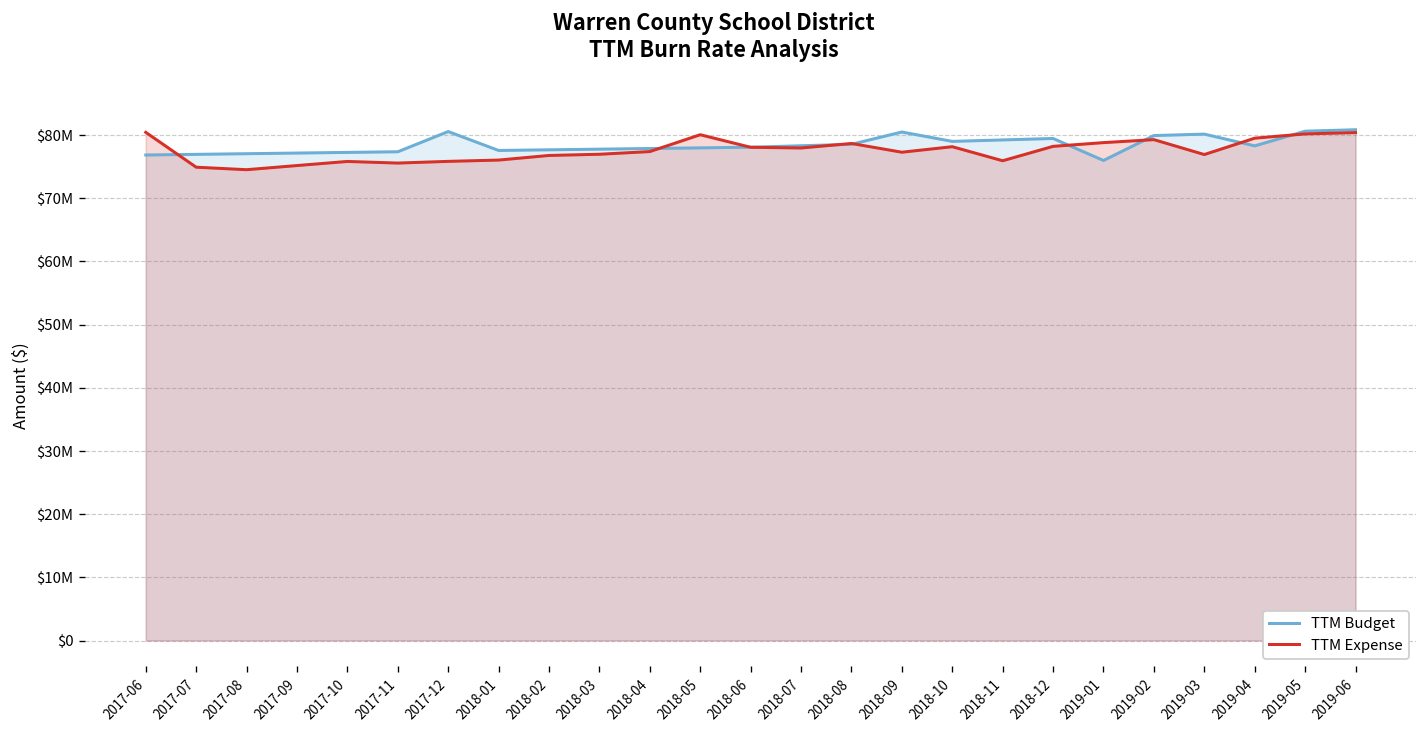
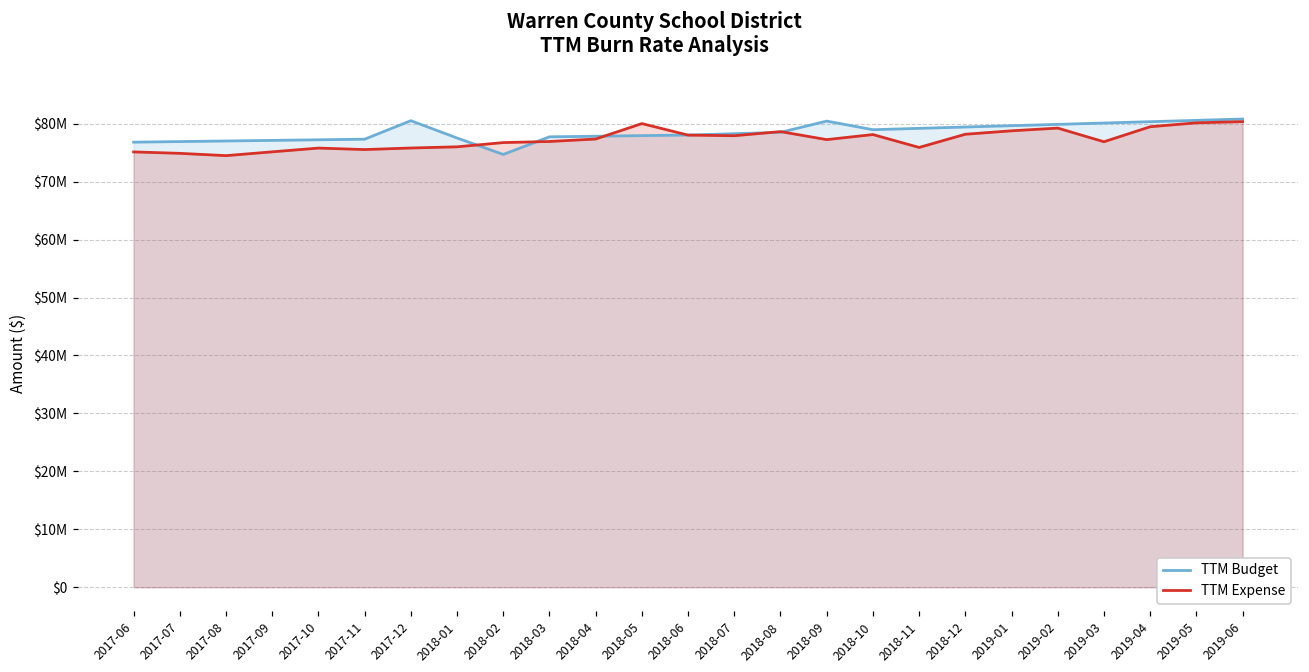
  {
    "TTM Budget": {
      "2017-06": "$77000000",
      "2017-07": "$77000000",
      "2017-08": "$77000000",
      "2017-09": "$77000000",
      "2017-10": "$77000000",
      "2017-11": "$77000000",
      "2017-12": "$81000000",
      "2018-01": "$78000000",
-     "2018-02": "$78000000",
+     "2018-02": "$75000000",
      "2018-03": "$78000000",
      "2018-04": "$78000000",
      "2018-05": "$78000000",
      "2018-09": "$80000000",
      "2018-10": "$79000000",
      "2018-11": "$79000000",
      "2018-12": "$79000000",
-     "2019-01": "$76000000",
+     "2019-01": "$80000000",
      "2019-02": "$80000000",
      "2019-03": "$80000000",
-     "2019-04": "$78000000"
+     "2019-04": "$80000000"
    },
    "TTM Expense": {
-     "2017-06": "$80000000",
+     "2017-06": "$75000000",
      "2017-07": "$75000000",
      "2017-08": "$74000000",
      "2017-09": "$75000000",
      "2017-10": "$76000000",
      "2017-11": "$76000000",
      "2017-12": "$76000000",
      "2018-01": "$76000000",
      "2018-02": "$77000000",
      "2018-03": "$77000000",
      "2018-04": "$77000000",
      "2018-05": "$80000000",
      "2018-09": "$77000000",
      "2018-10": "$78000000",
      "2018-11": "$76000000",
      "2018-12": "$78000000",
      "2019-01": "$79000000",
      "2019-02": "$79000000",
      "2019-03": "$77000000",
      "2019-04": "$79000000"
    }
  }
